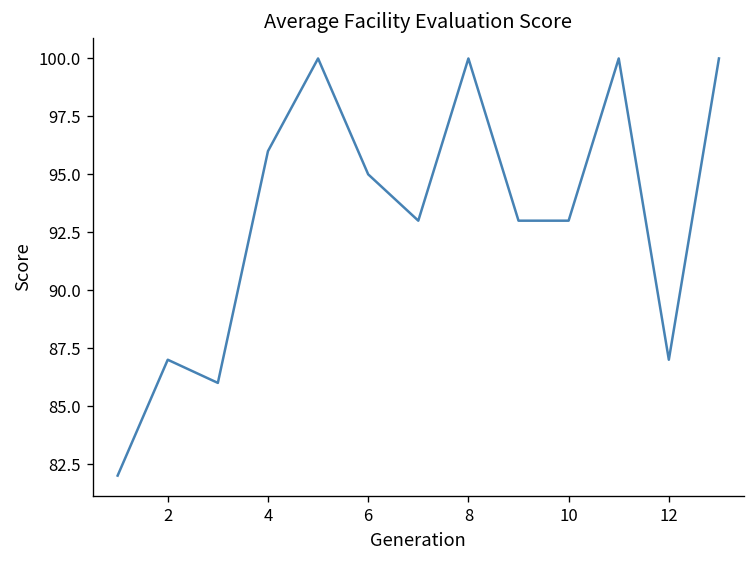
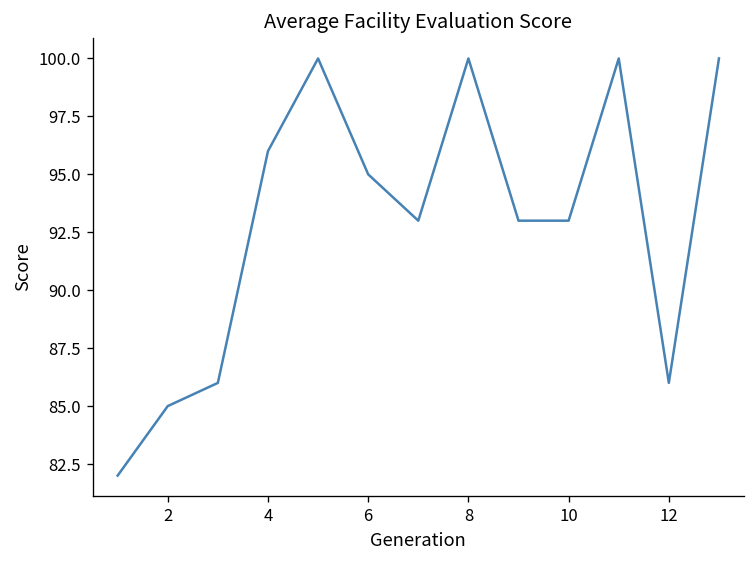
  {
-   "2": 87,
+   "2": 85,
    "4": 96,
    "6": 95,
    "8": 100,
    "10": 93,
-   "12": 87
+   "12": 86
  }
